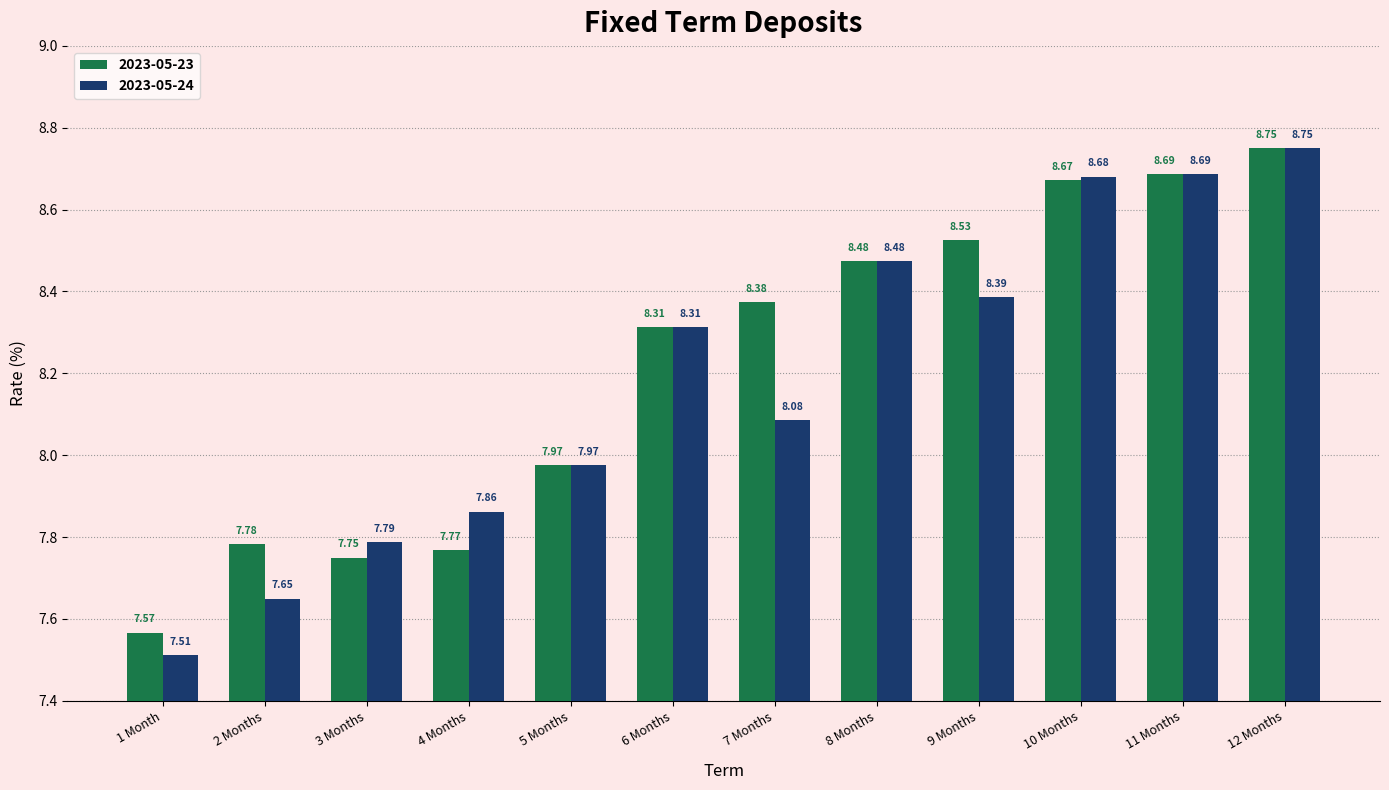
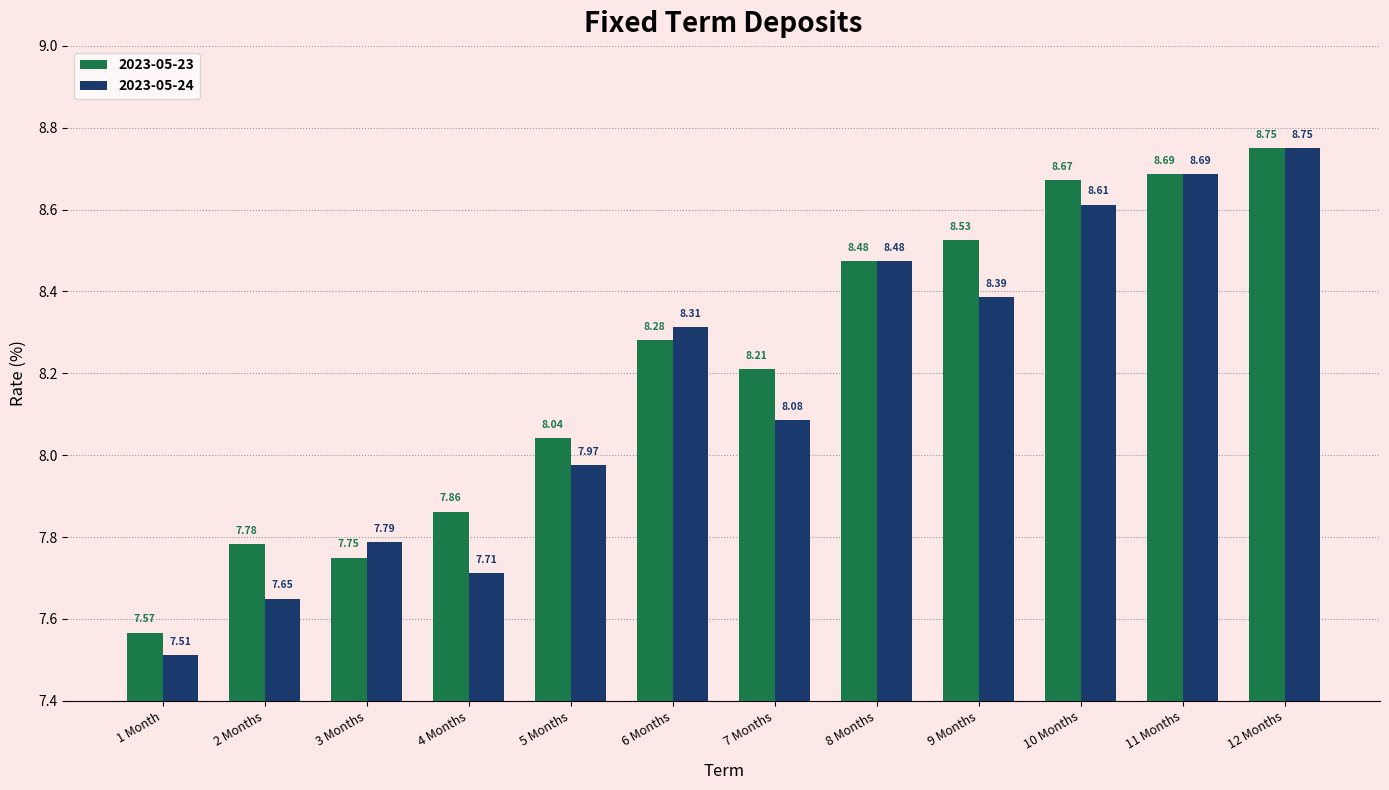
  {
    "2023-05-23": {
      "1 Month": 7.57,
      "2 Months": 7.78,
      "3 Months": 7.75,
-     "4 Months": 7.77,
-     "5 Months": 7.97,
-     "6 Months": 8.31,
-     "7 Months": 8.38,
+     "4 Months": 7.86,
+     "5 Months": 8.04,
+     "6 Months": 8.28,
+     "7 Months": 8.21,
      "8 Months": 8.48,
      "9 Months": 8.53,
      "10 Months": 8.67,
      "11 Months": 8.69,
      "12 Months": 8.75
    },
    "2023-05-24": {
      "1 Month": 7.51,
      "2 Months": 7.65,
      "3 Months": 7.79,
-     "4 Months": 7.86,
+     "4 Months": 7.71,
      "5 Months": 7.97,
      "6 Months": 8.31,
      "7 Months": 8.08,
      "8 Months": 8.48,
      "9 Months": 8.39,
-     "10 Months": 8.68,
+     "10 Months": 8.61,
      "11 Months": 8.69,
      "12 Months": 8.75
    }
  }
